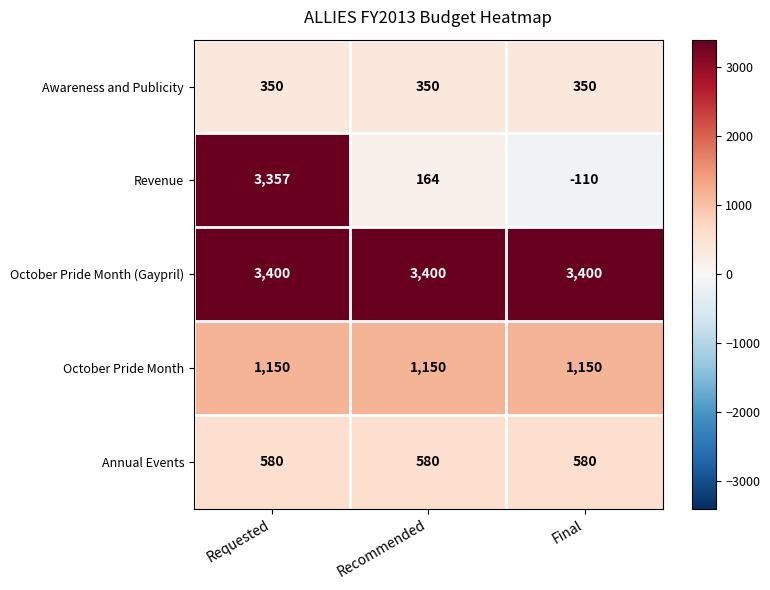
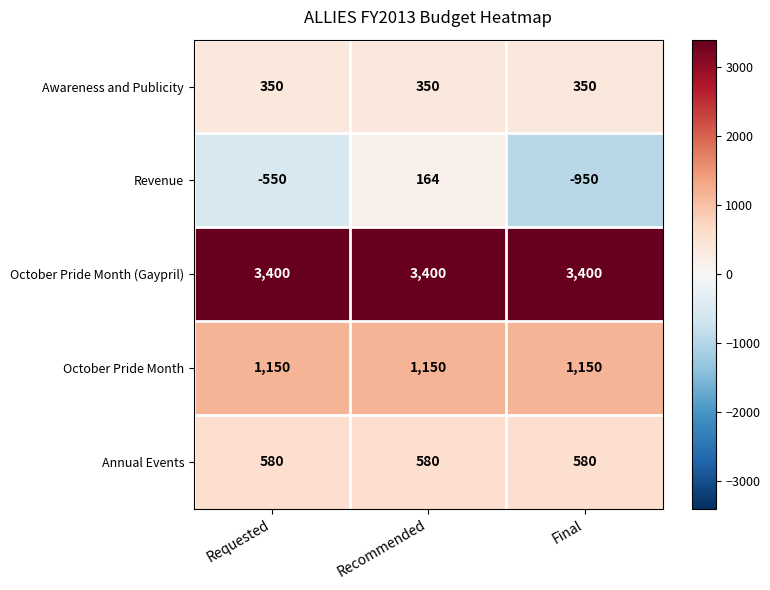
  {
    "Awareness and Publicity": {
      "Requested": "350",
      "Recommended": "350",
      "Final": "350"
    },
    "Revenue": {
-     "Requested": "3,357",
+     "Requested": "-550",
      "Recommended": "164",
-     "Final": "-110"
+     "Final": "-950"
    },
    "October Pride Month (Gaypril)": {
      "Requested": "3,400",
      "Recommended": "3,400",
      "Final": "3,400"
    },
    "October Pride Month": {
      "Requested": "1,150",
      "Recommended": "1,150",
      "Final": "1,150"
    },
    "Annual Events": {
      "Requested": "580",
      "Recommended": "580",
      "Final": "580"
    }
  }
